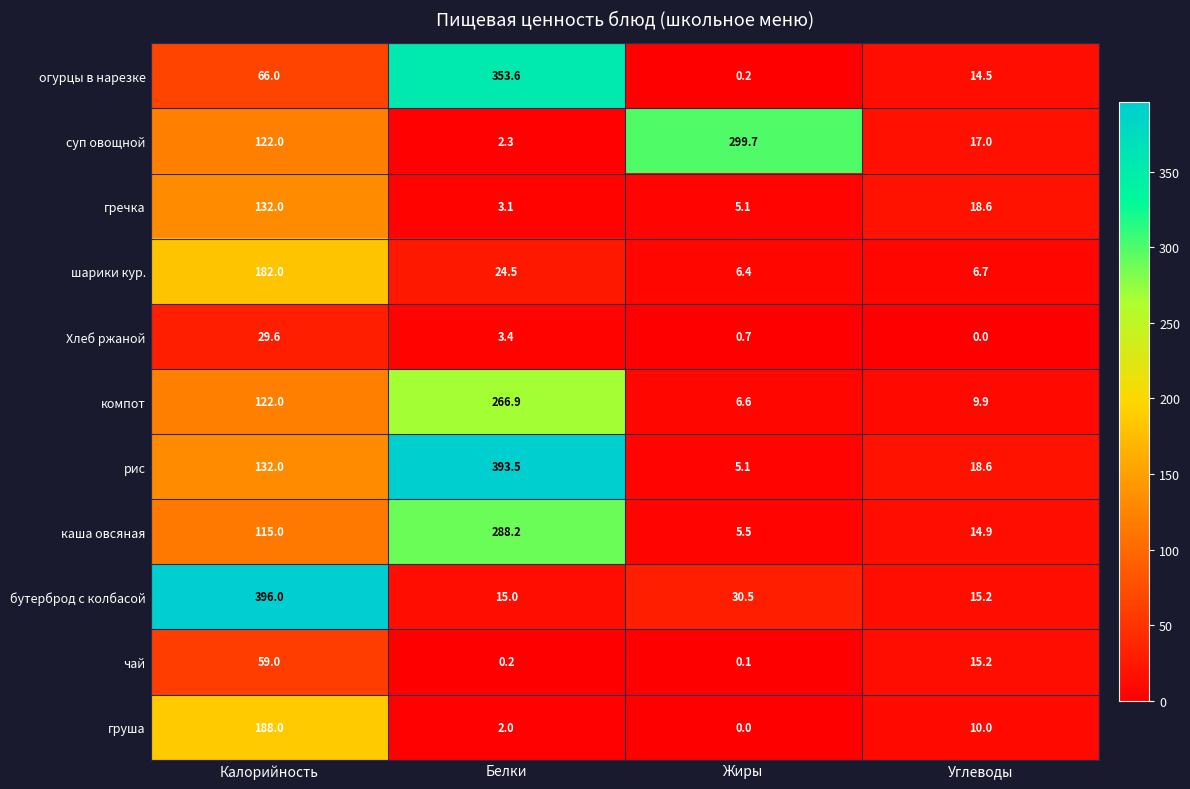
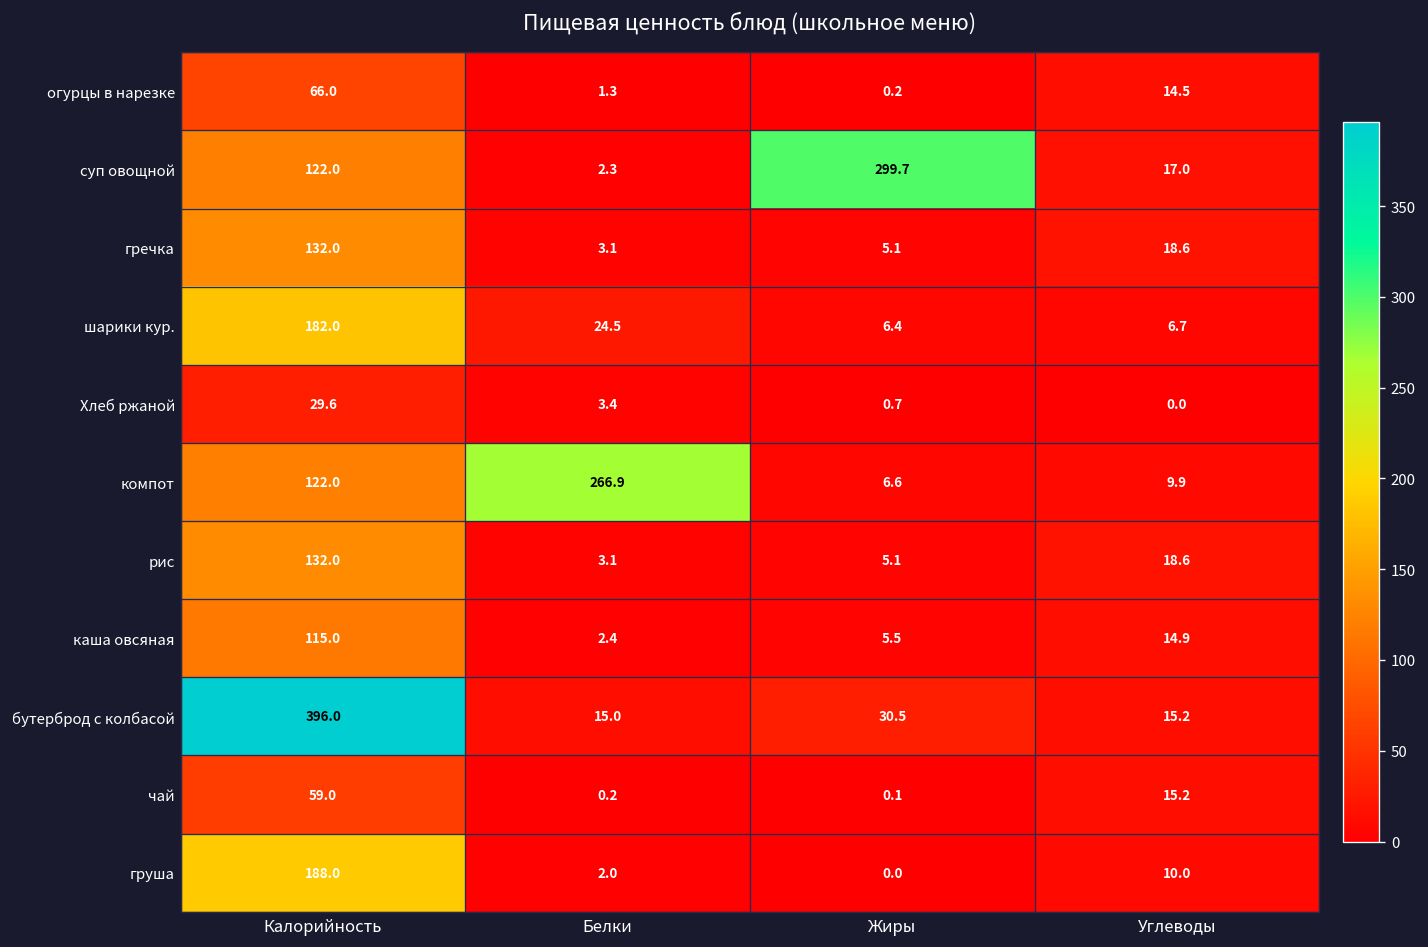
  {
    "огурцы в нарезке": {
      "Калорийность": 66.0,
-     "Белки": 353.6,
+     "Белки": 1.3,
      "Жиры": 0.2,
      "Углеводы": 14.5
    },
    "суп овощной": {
      "Калорийность": 122.0,
      "Белки": 2.3,
      "Жиры": 299.7,
      "Углеводы": 17.0
    },
    "гречка": {
      "Калорийность": 132.0,
      "Белки": 3.1,
      "Жиры": 5.1,
      "Углеводы": 18.6
    },
    "шарики кур.": {
      "Калорийность": 182.0,
      "Белки": 24.5,
      "Жиры": 6.4,
      "Углеводы": 6.7
    },
    "Хлеб ржаной": {
      "Калорийность": 29.6,
      "Белки": 3.4,
      "Жиры": 0.7,
      "Углеводы": 0.0
    },
    "компот": {
      "Калорийность": 122.0,
      "Белки": 266.9,
      "Жиры": 6.6,
      "Углеводы": 9.9
    },
    "рис": {
      "Калорийность": 132.0,
-     "Белки": 393.5,
+     "Белки": 3.1,
      "Жиры": 5.1,
      "Углеводы": 18.6
    },
    "каша овсяная": {
      "Калорийность": 115.0,
-     "Белки": 288.2,
+     "Белки": 2.4,
      "Жиры": 5.5,
      "Углеводы": 14.9
    },
    "бутерброд с колбасой": {
      "Калорийность": 396.0,
      "Белки": 15.0,
      "Жиры": 30.5,
      "Углеводы": 15.2
    },
    "чай": {
      "Калорийность": 59.0,
      "Белки": 0.2,
      "Жиры": 0.1,
      "Углеводы": 15.2
    },
    "груша": {
      "Калорийность": 188.0,
      "Белки": 2.0,
      "Жиры": 0.0,
      "Углеводы": 10.0
    }
  }
